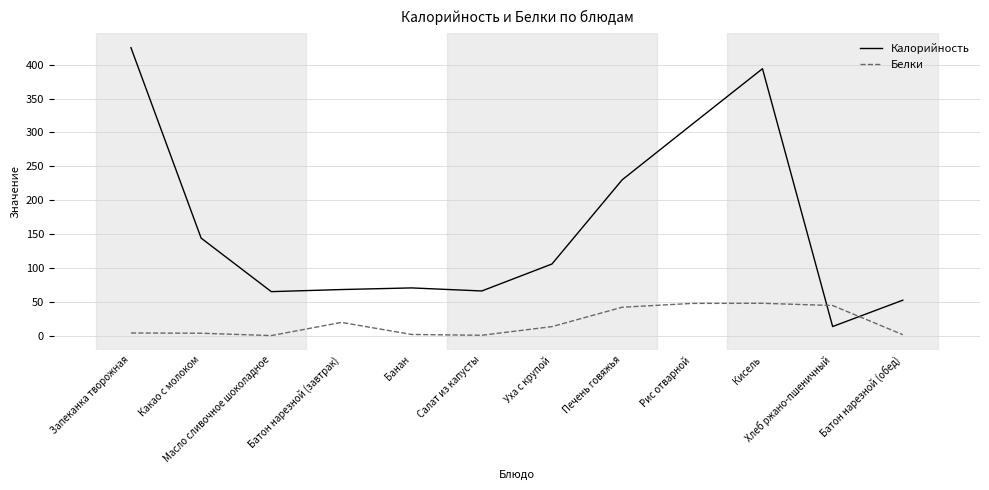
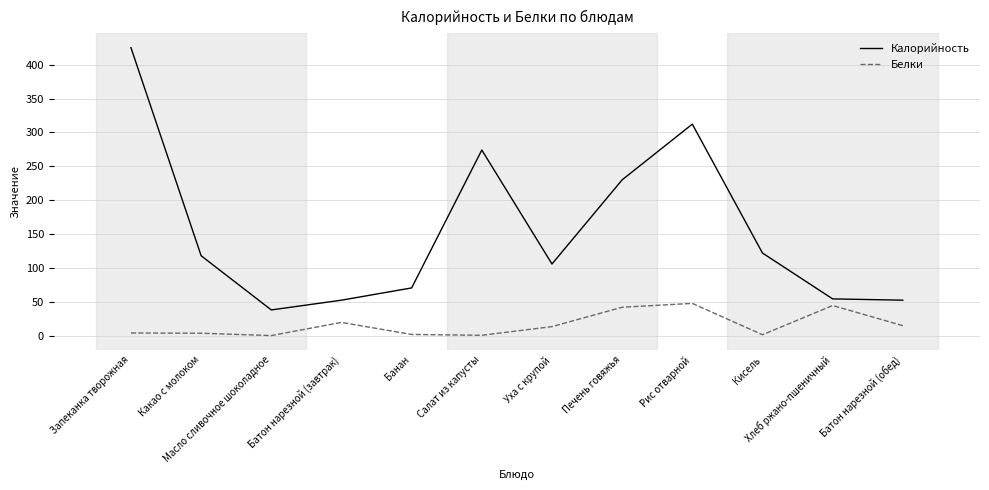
  {
    "Калорийность": {
      "Запеканка творожная": 430,
-     "Какао с молоком": 140,
-     "Масло сливочное шоколадное": 70,
-     "Батон нарезной (завтрак)": 70,
+     "Какао с молоком": 120,
+     "Масло сливочное шоколадное": 40,
+     "Батон нарезной (завтрак)": 50,
      "Банан": 70,
-     "Салат из капусты": 70,
+     "Салат из капусты": 270,
      "Уха с крупой": 110,
      "Печень говяжья": 230,
      "Рис отварной": 310,
-     "Кисель": 390,
-     "Хлеб ржано-пшеничный": 10,
+     "Кисель": 120,
+     "Хлеб ржано-пшеничный": 50,
      "Батон нарезной (обед)": 50
    },
    "Белки": {
      "Запеканка творожная": 0,
      "Какао с молоком": 0,
      "Масло сливочное шоколадное": 0,
      "Батон нарезной (завтрак)": 20,
      "Банан": 0,
      "Салат из капусты": 0,
      "Уха с крупой": 10,
      "Печень говяжья": 40,
      "Рис отварной": 50,
-     "Кисель": 50,
+     "Кисель": 0,
      "Хлеб ржано-пшеничный": 40,
-     "Батон нарезной (обед)": 0
+     "Батон нарезной (обед)": 10
    }
  }
